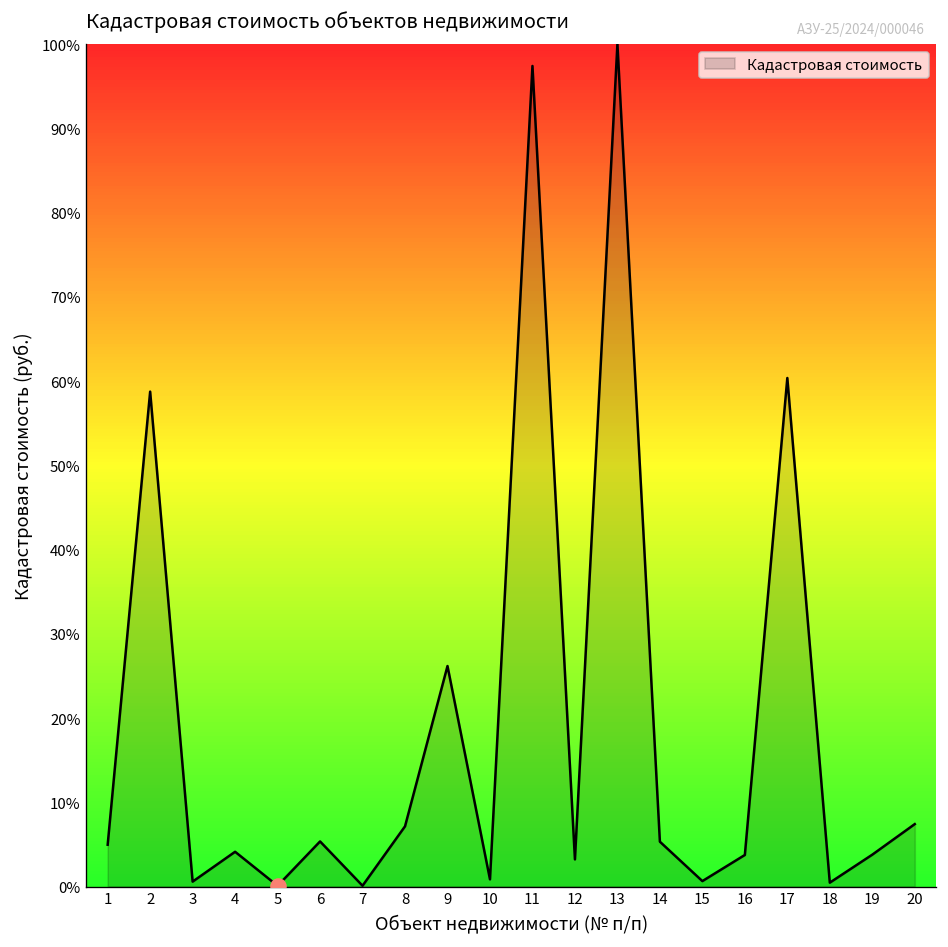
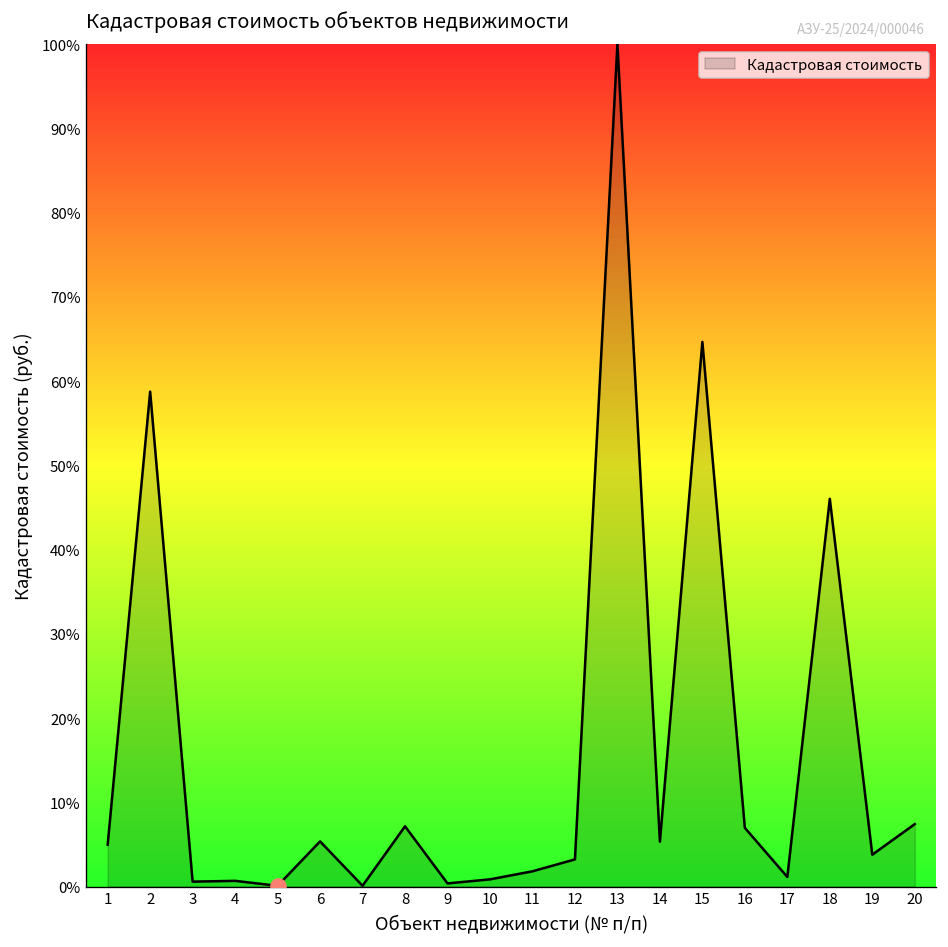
  {
    "Кадастровая стоимость": {
      "1": "5%",
      "2": "59%",
      "3": "1%",
-     "4": "4%",
+     "4": "1%",
      "6": "5%",
      "7": "0%",
      "8": "7%",
-     "9": "26%",
+     "9": "0%",
      "10": "1%",
-     "11": "97%",
+     "11": "2%",
      "12": "3%",
      "13": "100%",
      "14": "5%",
-     "15": "1%",
-     "16": "4%",
-     "17": "60%",
-     "18": "0%",
+     "15": "65%",
+     "16": "7%",
+     "17": "1%",
+     "18": "46%",
      "19": "4%",
      "20": "7%"
    }
  }
